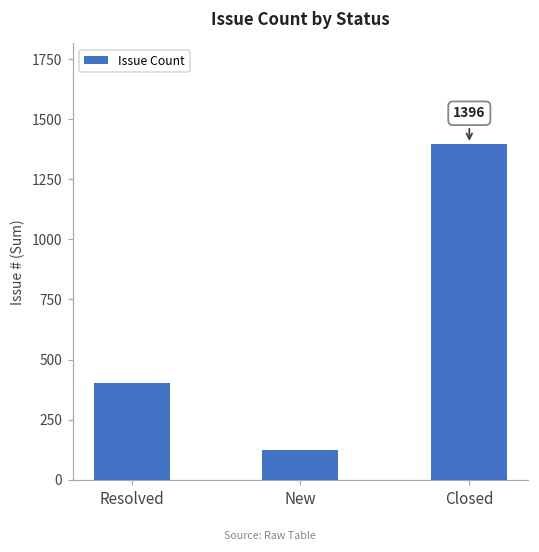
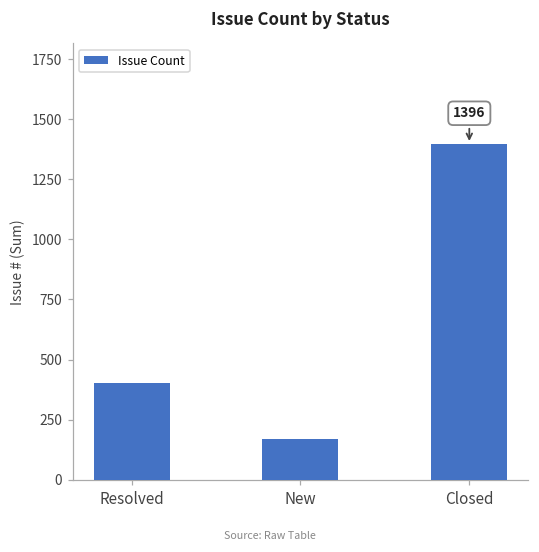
  {
    "Resolved": 400,
-   "New": 120
+   "New": 170
  }
